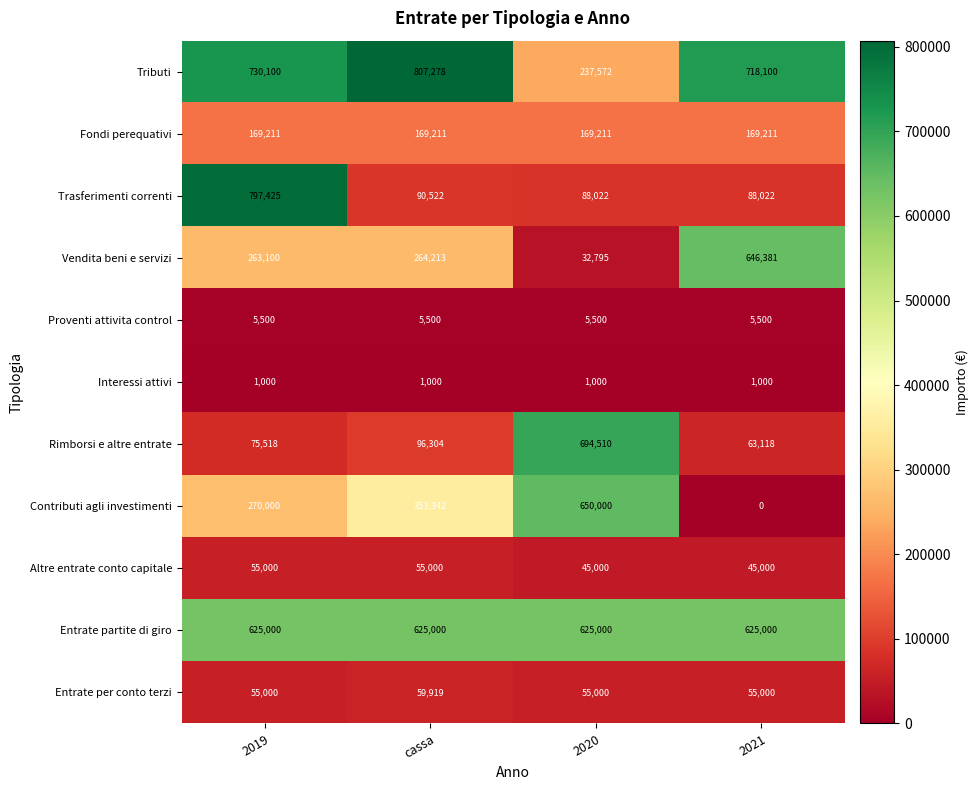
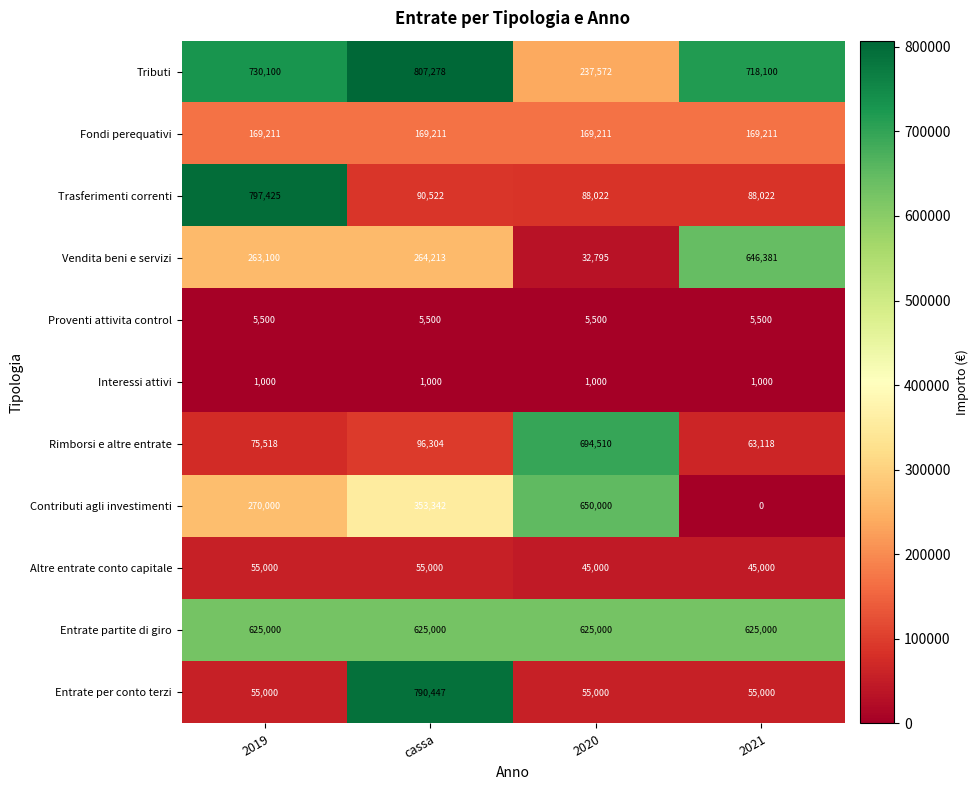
  {
    "Tributi": {
      "2019": "730,100",
      "cassa": "807,278",
      "2020": "237,572",
      "2021": "718,100"
    },
    "Fondi perequativi": {
      "2019": "169,211",
      "cassa": "169,211",
      "2020": "169,211",
      "2021": "169,211"
    },
    "Trasferimenti correnti": {
      "2019": "797,425",
      "cassa": "90,522",
      "2020": "88,022",
      "2021": "88,022"
    },
    "Vendita beni e servizi": {
      "2019": "263,100",
      "cassa": "264,213",
      "2020": "32,795",
      "2021": "646,381"
    },
    "Proventi attivita control": {
      "2019": "5,500",
      "cassa": "5,500",
      "2020": "5,500",
      "2021": "5,500"
    },
    "Interessi attivi": {
      "2019": "1,000",
      "cassa": "1,000",
      "2020": "1,000",
      "2021": "1,000"
    },
    "Rimborsi e altre entrate": {
      "2019": "75,518",
      "cassa": "96,304",
      "2020": "694,510",
      "2021": "63,118"
    },
    "Contributi agli investimenti": {
      "2019": "270,000",
      "cassa": "353,342",
      "2020": "650,000",
      "2021": "0"
    },
    "Altre entrate conto capitale": {
      "2019": "55,000",
      "cassa": "55,000",
      "2020": "45,000",
      "2021": "45,000"
    },
    "Entrate partite di giro": {
      "2019": "625,000",
      "cassa": "625,000",
      "2020": "625,000",
      "2021": "625,000"
    },
    "Entrate per conto terzi": {
      "2019": "55,000",
-     "cassa": "59,919",
+     "cassa": "790,447",
      "2020": "55,000",
      "2021": "55,000"
    }
  }
